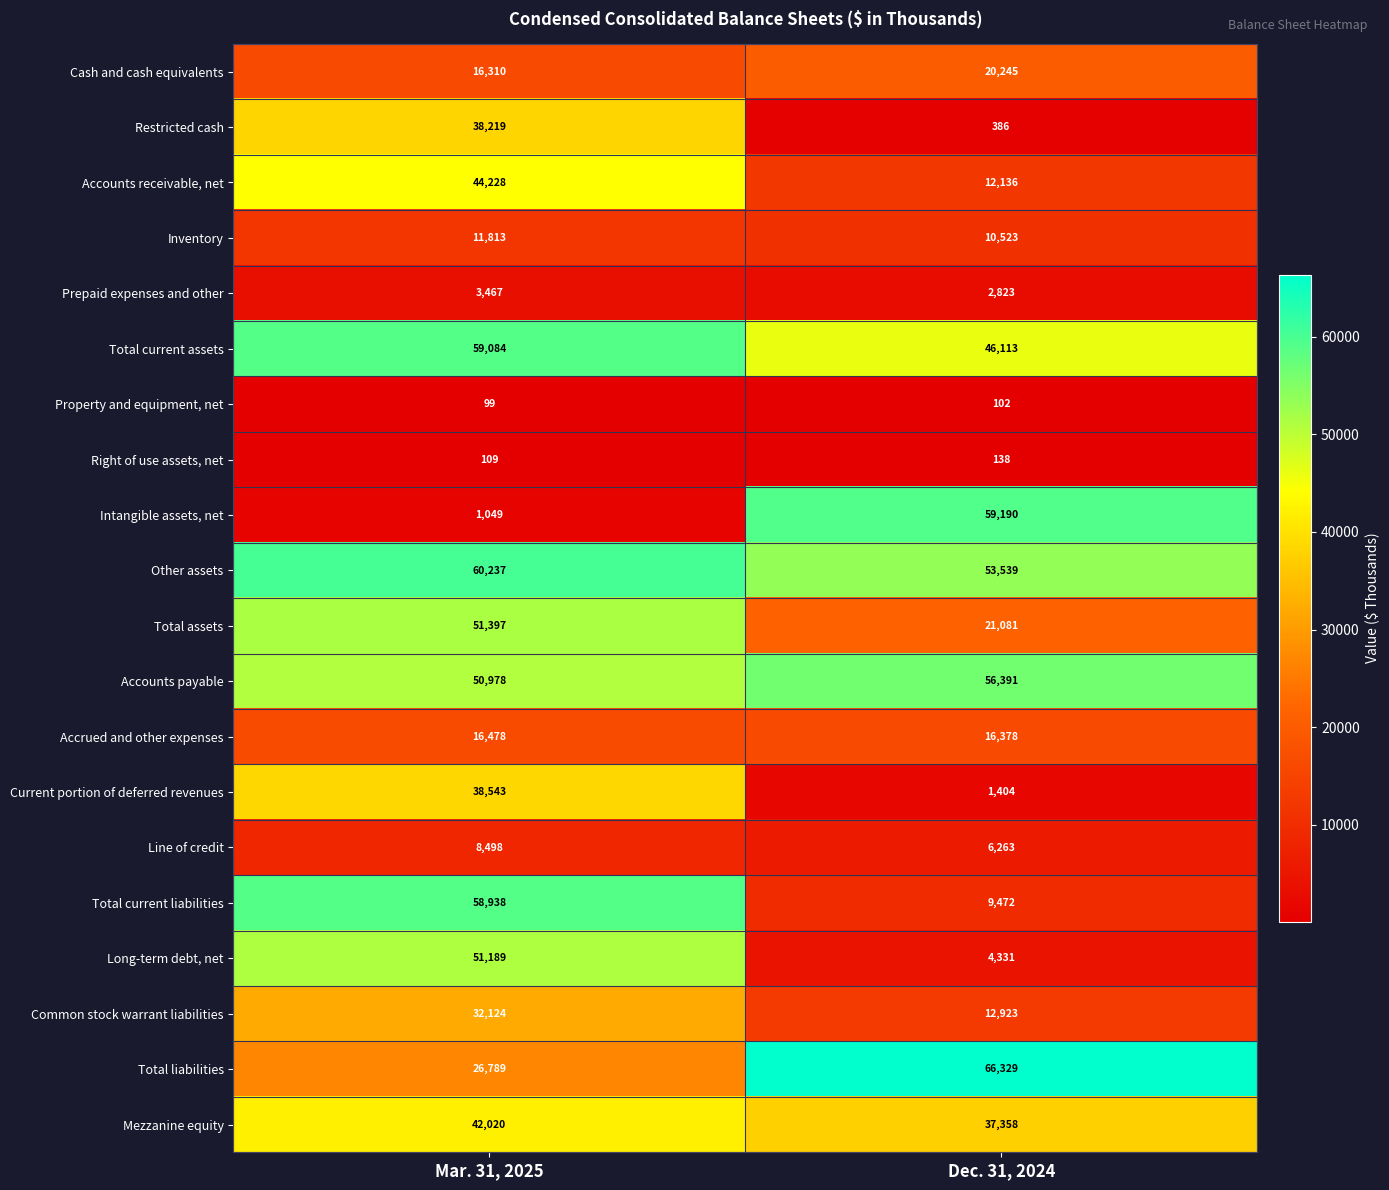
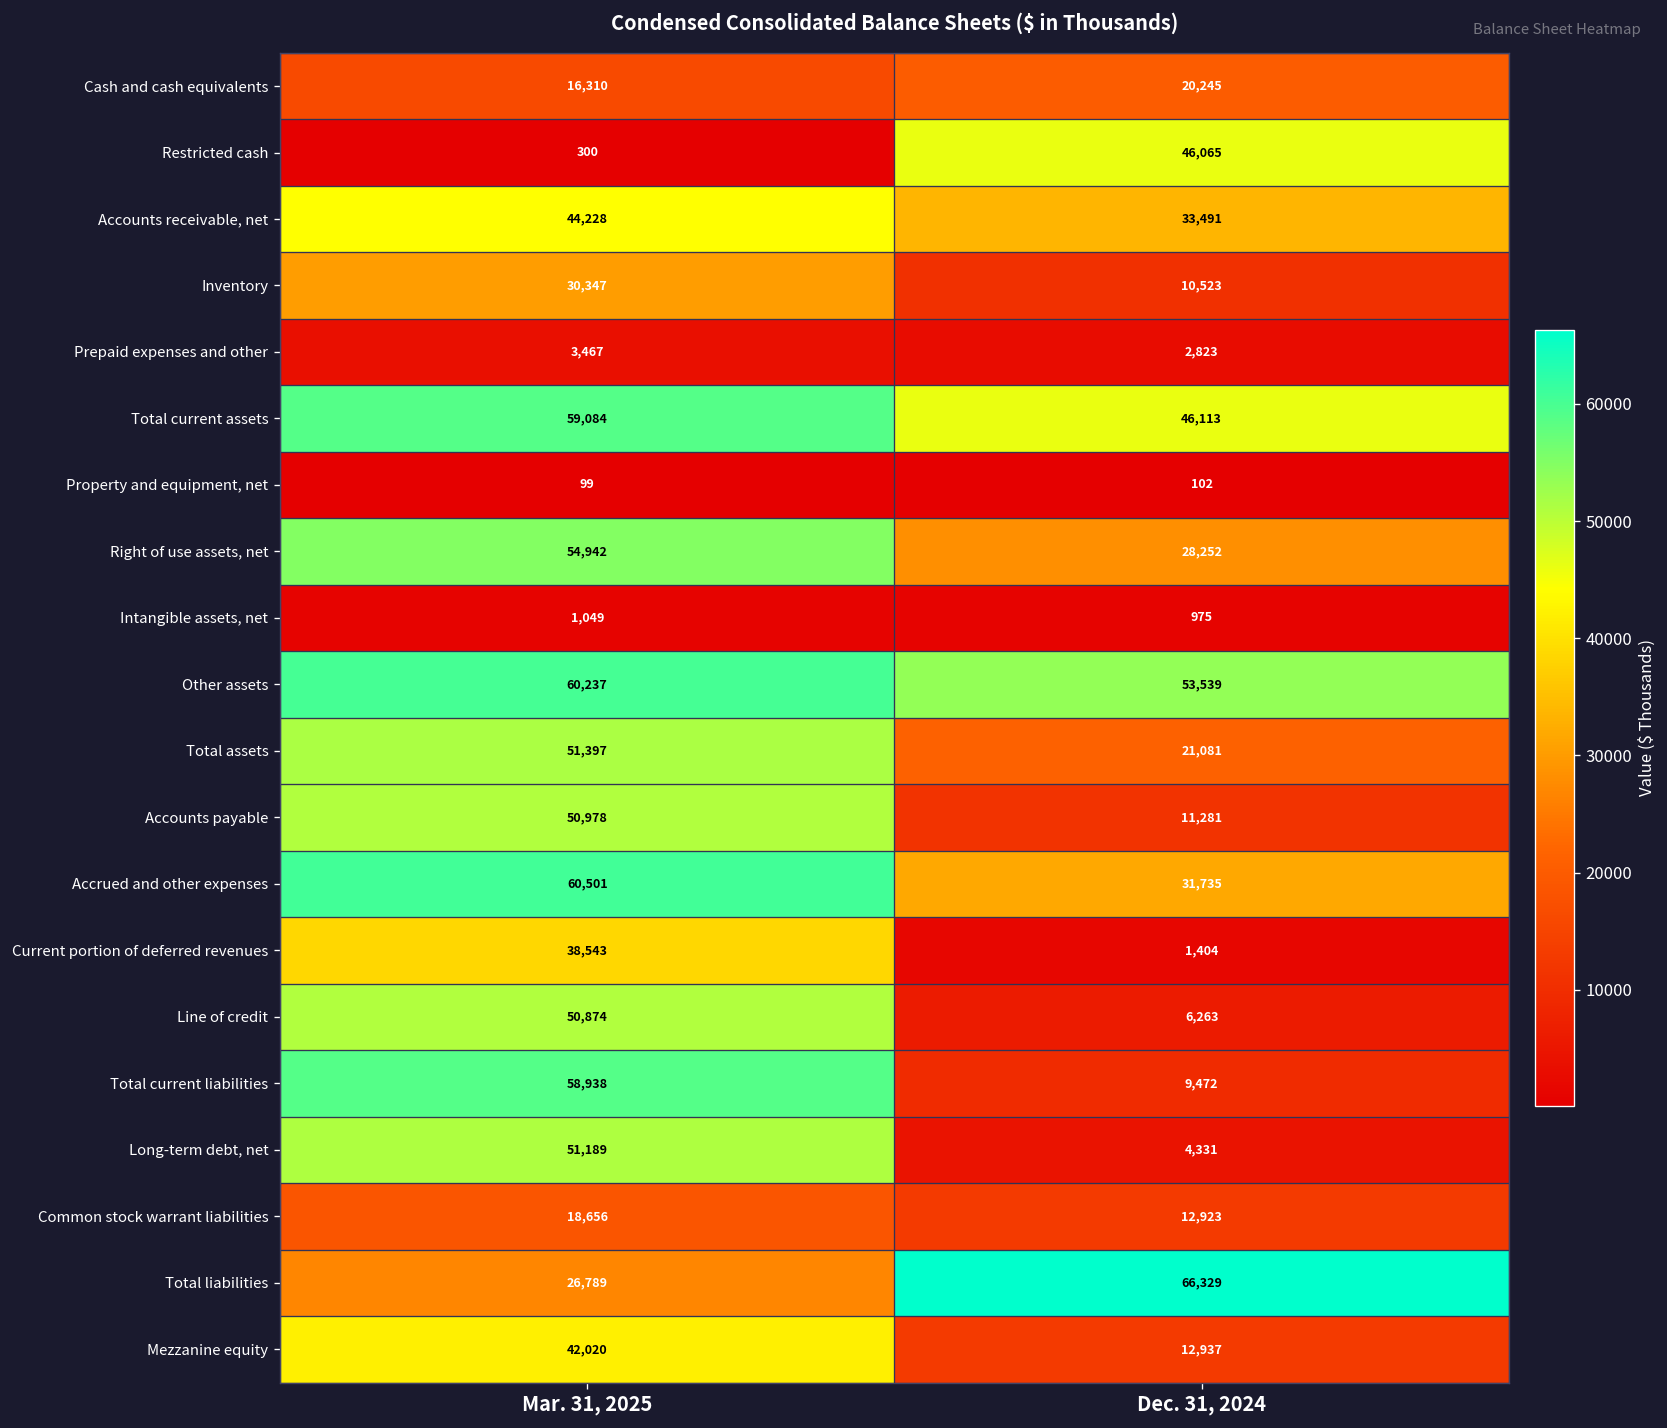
  {
    "Cash and cash equivalents": {
      "Mar. 31, 2025": "16,310",
      "Dec. 31, 2024": "20,245"
    },
    "Restricted cash": {
-     "Mar. 31, 2025": "38,219",
-     "Dec. 31, 2024": "386"
+     "Mar. 31, 2025": "300",
+     "Dec. 31, 2024": "46,065"
    },
    "Accounts receivable, net": {
      "Mar. 31, 2025": "44,228",
-     "Dec. 31, 2024": "12,136"
+     "Dec. 31, 2024": "33,491"
    },
    "Inventory": {
-     "Mar. 31, 2025": "11,813",
+     "Mar. 31, 2025": "30,347",
      "Dec. 31, 2024": "10,523"
    },
    "Prepaid expenses and other": {
      "Mar. 31, 2025": "3,467",
      "Dec. 31, 2024": "2,823"
    },
    "Total current assets": {
      "Mar. 31, 2025": "59,084",
      "Dec. 31, 2024": "46,113"
    },
    "Property and equipment, net": {
      "Mar. 31, 2025": "99",
      "Dec. 31, 2024": "102"
    },
    "Right of use assets, net": {
-     "Mar. 31, 2025": "109",
-     "Dec. 31, 2024": "138"
+     "Mar. 31, 2025": "54,942",
+     "Dec. 31, 2024": "28,252"
    },
    "Intangible assets, net": {
      "Mar. 31, 2025": "1,049",
-     "Dec. 31, 2024": "59,190"
+     "Dec. 31, 2024": "975"
    },
    "Other assets": {
      "Mar. 31, 2025": "60,237",
      "Dec. 31, 2024": "53,539"
    },
    "Total assets": {
      "Mar. 31, 2025": "51,397",
      "Dec. 31, 2024": "21,081"
    },
    "Accounts payable": {
      "Mar. 31, 2025": "50,978",
-     "Dec. 31, 2024": "56,391"
+     "Dec. 31, 2024": "11,281"
    },
    "Accrued and other expenses": {
-     "Mar. 31, 2025": "16,478",
-     "Dec. 31, 2024": "16,378"
+     "Mar. 31, 2025": "60,501",
+     "Dec. 31, 2024": "31,735"
    },
    "Current portion of deferred revenues": {
      "Mar. 31, 2025": "38,543",
      "Dec. 31, 2024": "1,404"
    },
    "Line of credit": {
-     "Mar. 31, 2025": "8,498",
+     "Mar. 31, 2025": "50,874",
      "Dec. 31, 2024": "6,263"
    },
    "Total current liabilities": {
      "Mar. 31, 2025": "58,938",
      "Dec. 31, 2024": "9,472"
    },
    "Long-term debt, net": {
      "Mar. 31, 2025": "51,189",
      "Dec. 31, 2024": "4,331"
    },
    "Common stock warrant liabilities": {
-     "Mar. 31, 2025": "32,124",
+     "Mar. 31, 2025": "18,656",
      "Dec. 31, 2024": "12,923"
    },
    "Total liabilities": {
      "Mar. 31, 2025": "26,789",
      "Dec. 31, 2024": "66,329"
    },
    "Mezzanine equity": {
      "Mar. 31, 2025": "42,020",
-     "Dec. 31, 2024": "37,358"
+     "Dec. 31, 2024": "12,937"
    }
  }
